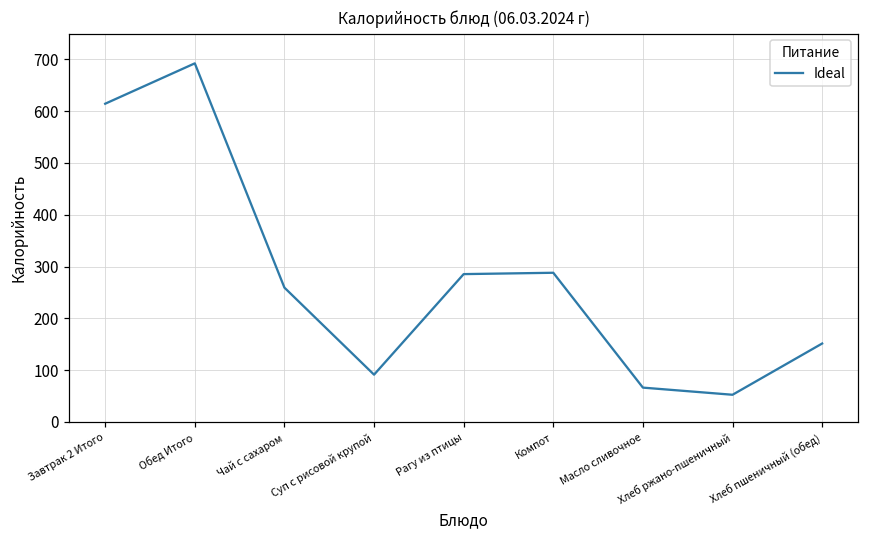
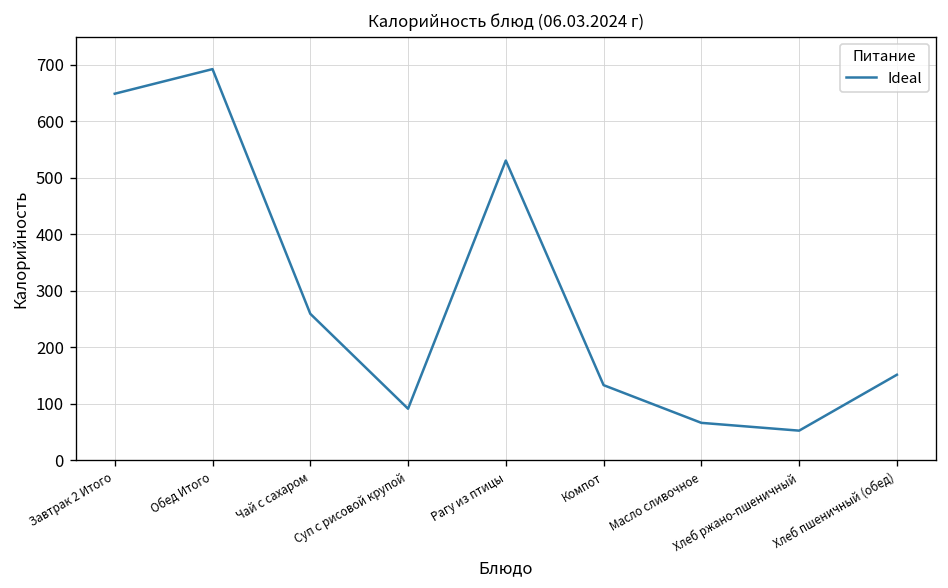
  {
-   "Завтрак 2 Итого": 610,
+   "Завтрак 2 Итого": 650,
    "Обед Итого": 690,
    "Чай с сахаром": 260,
    "Суп с рисовой крупой": 90,
-   "Рагу из птицы": 290,
-   "Компот": 290,
+   "Рагу из птицы": 530,
+   "Компот": 130,
    "Масло сливочное": 70,
    "Хлеб ржано-пшеничный": 50,
    "Хлеб пшеничный (обед)": 150
  }
